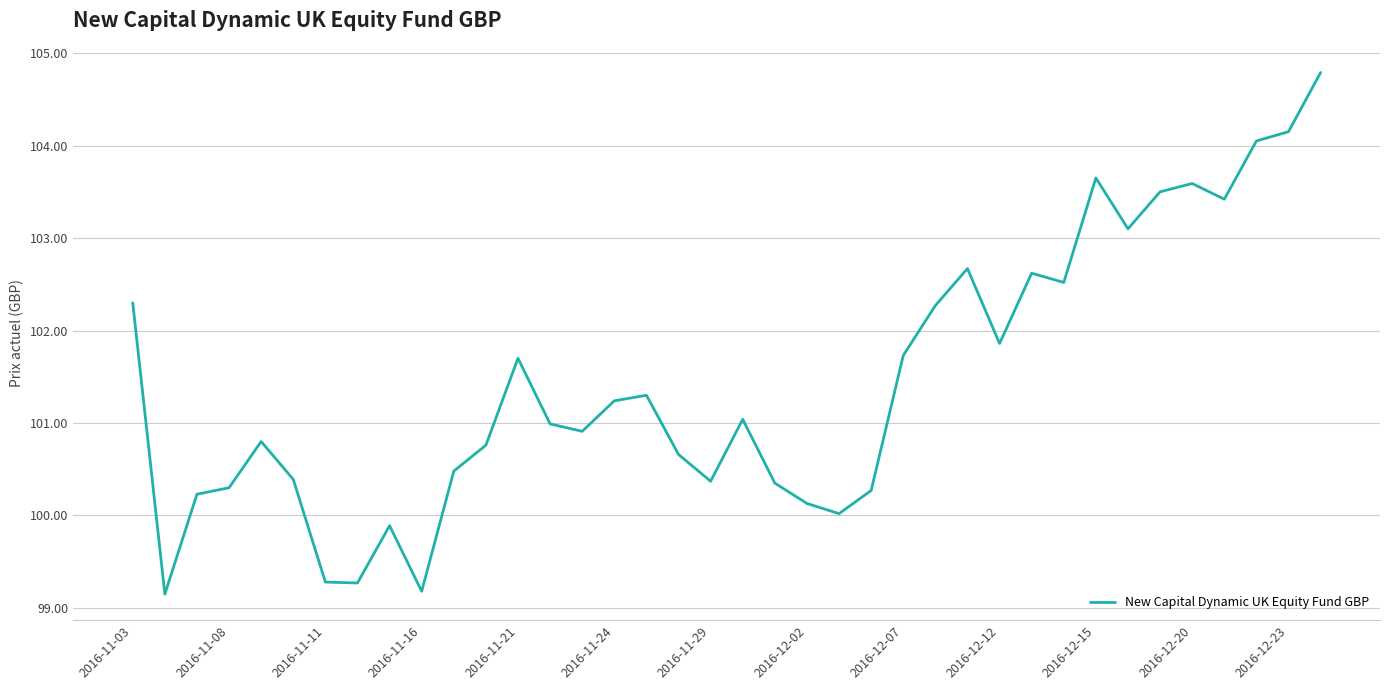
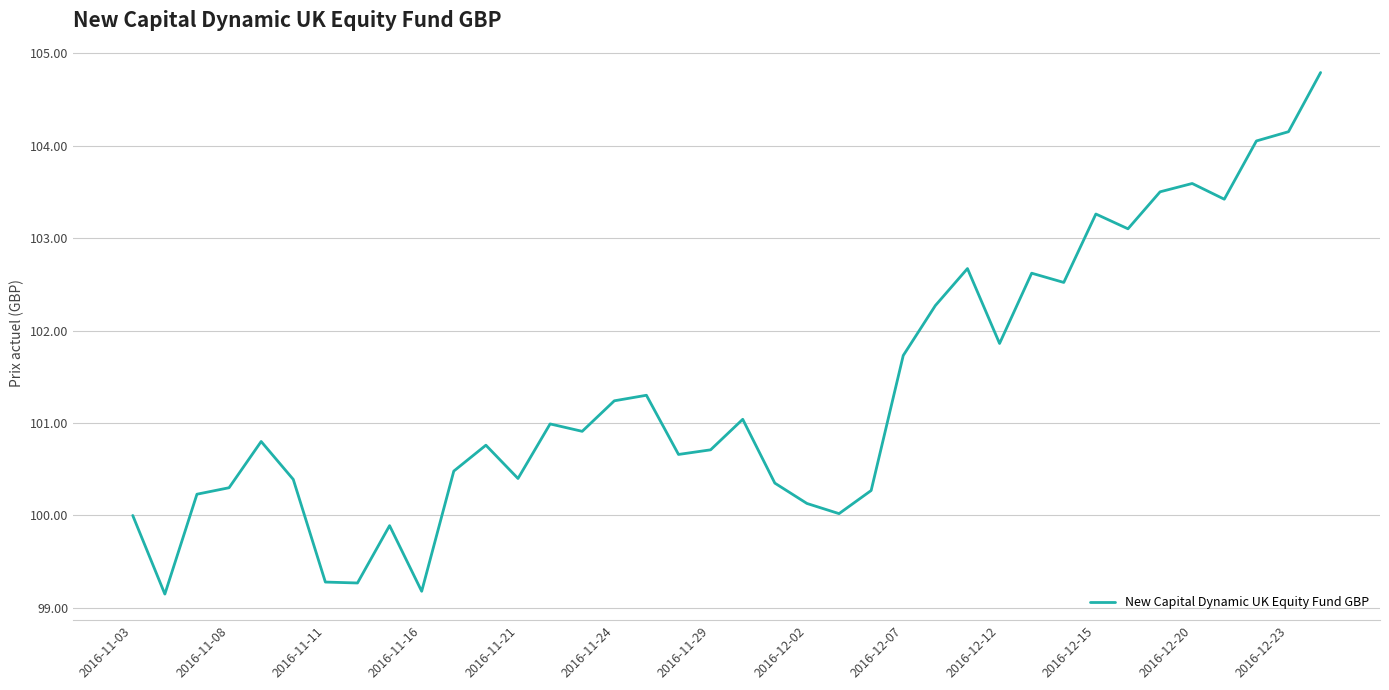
  {
-   "2016-11-03": 102.3,
+   "2016-11-03": 100.0,
    "2016-11-08": 100.3,
    "2016-11-11": 99.3,
    "2016-11-16": 99.2,
-   "2016-11-21": 101.7,
+   "2016-11-21": 100.4,
    "2016-11-24": 101.2,
-   "2016-11-29": 100.4,
+   "2016-11-29": 100.7,
    "2016-12-02": 100.1,
    "2016-12-07": 101.7,
    "2016-12-12": 101.9,
-   "2016-12-15": 103.7,
+   "2016-12-15": 103.3,
    "2016-12-20": 103.6,
    "2016-12-23": 104.2
  }
